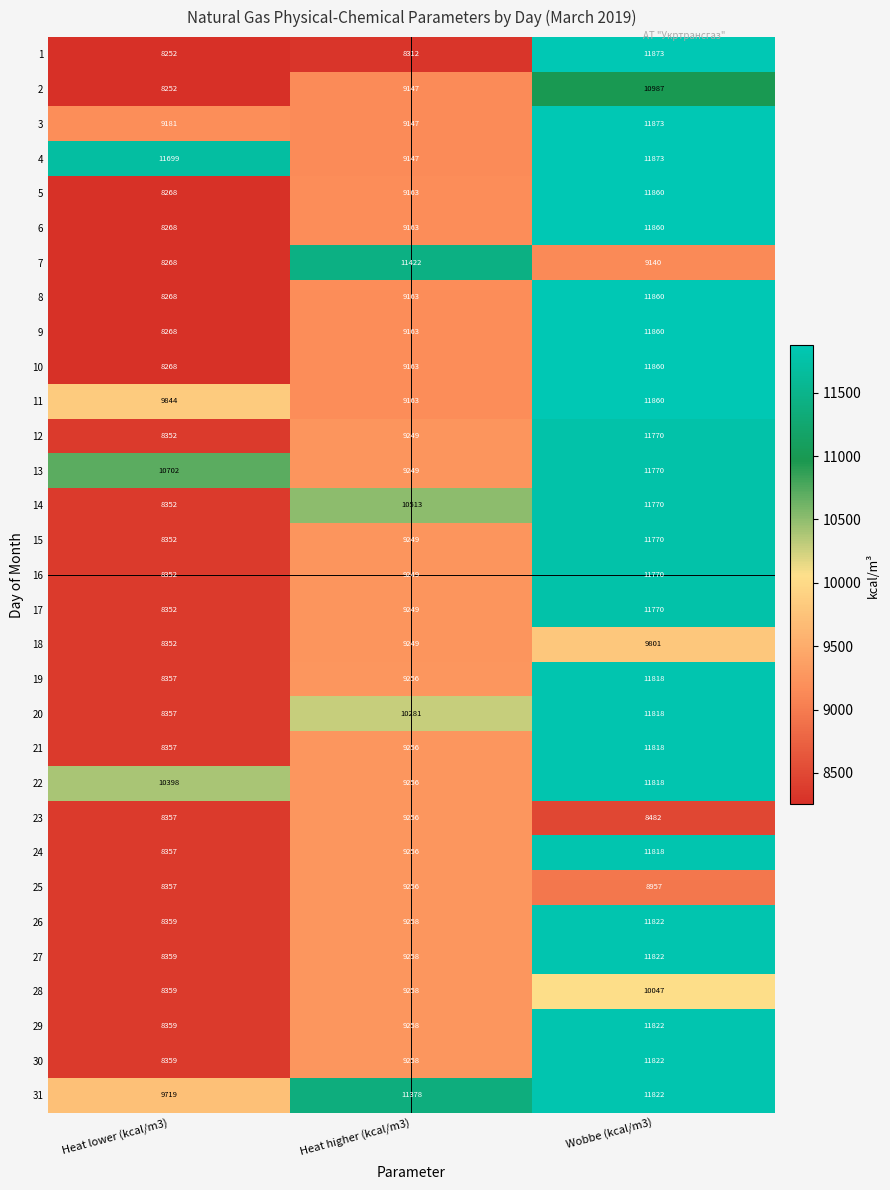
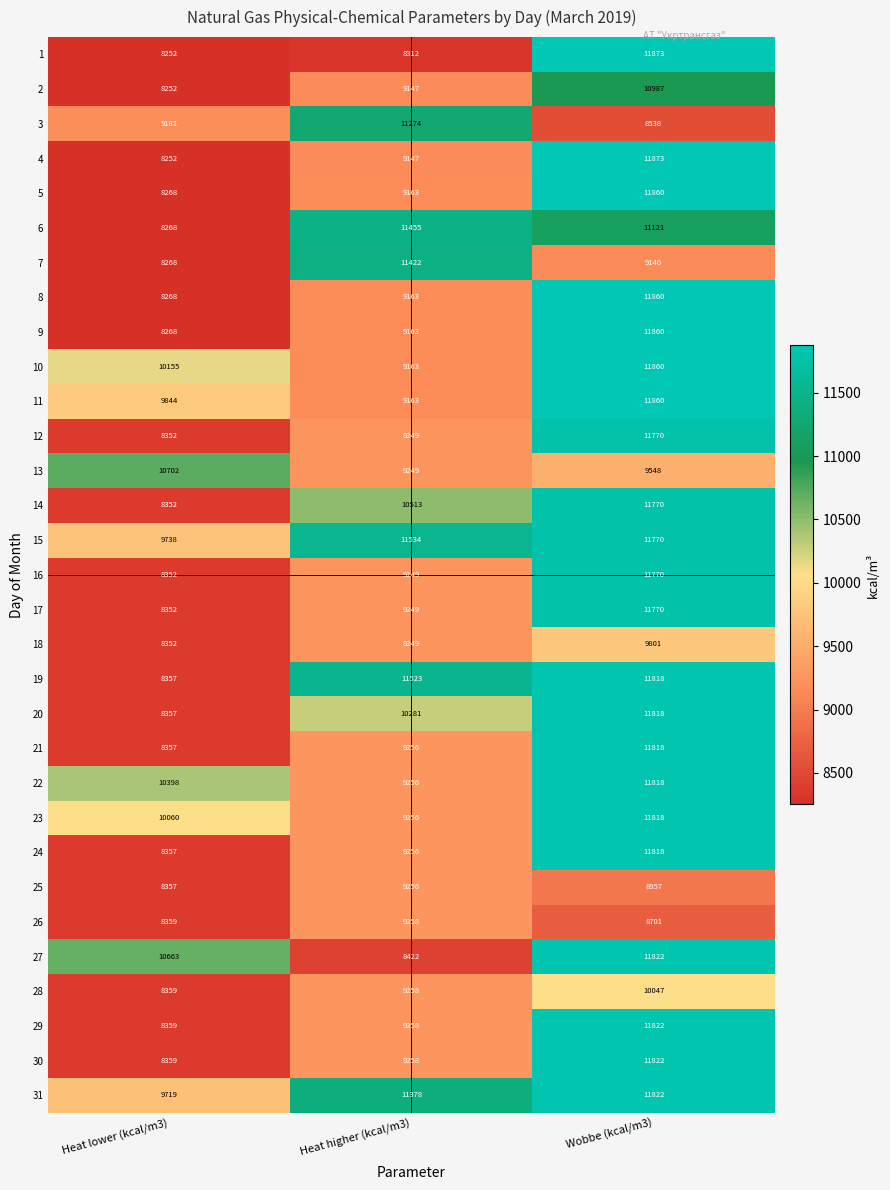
  {
    "1": {
      "Heat lower (kcal/m3)": 8252,
      "Heat higher (kcal/m3)": 8312,
      "Wobbe (kcal/m3)": 11873
    },
    "2": {
      "Heat lower (kcal/m3)": 8252,
      "Heat higher (kcal/m3)": 9147,
      "Wobbe (kcal/m3)": 10987
    },
    "3": {
      "Heat lower (kcal/m3)": 9181,
-     "Heat higher (kcal/m3)": 9147,
-     "Wobbe (kcal/m3)": 11873
+     "Heat higher (kcal/m3)": 11274,
+     "Wobbe (kcal/m3)": 8538
    },
    "4": {
-     "Heat lower (kcal/m3)": 11699,
+     "Heat lower (kcal/m3)": 8252,
      "Heat higher (kcal/m3)": 9147,
      "Wobbe (kcal/m3)": 11873
    },
    "5": {
      "Heat lower (kcal/m3)": 8268,
      "Heat higher (kcal/m3)": 9163,
      "Wobbe (kcal/m3)": 11860
    },
    "6": {
      "Heat lower (kcal/m3)": 8268,
-     "Heat higher (kcal/m3)": 9163,
-     "Wobbe (kcal/m3)": 11860
+     "Heat higher (kcal/m3)": 11455,
+     "Wobbe (kcal/m3)": 11121
    },
    "7": {
      "Heat lower (kcal/m3)": 8268,
      "Heat higher (kcal/m3)": 11422,
      "Wobbe (kcal/m3)": 9140
    },
    "8": {
      "Heat lower (kcal/m3)": 8268,
      "Heat higher (kcal/m3)": 9163,
      "Wobbe (kcal/m3)": 11860
    },
    "9": {
      "Heat lower (kcal/m3)": 8268,
      "Heat higher (kcal/m3)": 9163,
      "Wobbe (kcal/m3)": 11860
    },
    "10": {
-     "Heat lower (kcal/m3)": 8268,
+     "Heat lower (kcal/m3)": 10155,
      "Heat higher (kcal/m3)": 9163,
      "Wobbe (kcal/m3)": 11860
    },
    "11": {
      "Heat lower (kcal/m3)": 9844,
      "Heat higher (kcal/m3)": 9163,
      "Wobbe (kcal/m3)": 11860
    },
    "12": {
      "Heat lower (kcal/m3)": 8352,
      "Heat higher (kcal/m3)": 9249,
      "Wobbe (kcal/m3)": 11770
    },
    "13": {
      "Heat lower (kcal/m3)": 10702,
      "Heat higher (kcal/m3)": 9249,
-     "Wobbe (kcal/m3)": 11770
+     "Wobbe (kcal/m3)": 9548
    },
    "14": {
      "Heat lower (kcal/m3)": 8352,
      "Heat higher (kcal/m3)": 10513,
      "Wobbe (kcal/m3)": 11770
    },
    "15": {
-     "Heat lower (kcal/m3)": 8352,
-     "Heat higher (kcal/m3)": 9249,
+     "Heat lower (kcal/m3)": 9738,
+     "Heat higher (kcal/m3)": 11534,
      "Wobbe (kcal/m3)": 11770
    },
    "16": {
      "Heat lower (kcal/m3)": 8352,
      "Heat higher (kcal/m3)": 9249,
      "Wobbe (kcal/m3)": 11770
    },
    "17": {
      "Heat lower (kcal/m3)": 8352,
      "Heat higher (kcal/m3)": 9249,
      "Wobbe (kcal/m3)": 11770
    },
    "18": {
      "Heat lower (kcal/m3)": 8352,
      "Heat higher (kcal/m3)": 9249,
      "Wobbe (kcal/m3)": 9801
    },
    "19": {
      "Heat lower (kcal/m3)": 8357,
-     "Heat higher (kcal/m3)": 9256,
+     "Heat higher (kcal/m3)": 11523,
      "Wobbe (kcal/m3)": 11818
    },
    "20": {
      "Heat lower (kcal/m3)": 8357,
      "Heat higher (kcal/m3)": 10281,
      "Wobbe (kcal/m3)": 11818
    },
    "21": {
      "Heat lower (kcal/m3)": 8357,
      "Heat higher (kcal/m3)": 9256,
      "Wobbe (kcal/m3)": 11818
    },
    "22": {
      "Heat lower (kcal/m3)": 10398,
      "Heat higher (kcal/m3)": 9256,
      "Wobbe (kcal/m3)": 11818
    },
    "23": {
-     "Heat lower (kcal/m3)": 8357,
+     "Heat lower (kcal/m3)": 10060,
      "Heat higher (kcal/m3)": 9256,
-     "Wobbe (kcal/m3)": 8482
+     "Wobbe (kcal/m3)": 11818
    },
    "24": {
      "Heat lower (kcal/m3)": 8357,
      "Heat higher (kcal/m3)": 9256,
      "Wobbe (kcal/m3)": 11818
    },
    "25": {
      "Heat lower (kcal/m3)": 8357,
      "Heat higher (kcal/m3)": 9256,
      "Wobbe (kcal/m3)": 8957
    },
    "26": {
      "Heat lower (kcal/m3)": 8359,
      "Heat higher (kcal/m3)": 9258,
-     "Wobbe (kcal/m3)": 11822
+     "Wobbe (kcal/m3)": 8701
    },
    "27": {
-     "Heat lower (kcal/m3)": 8359,
-     "Heat higher (kcal/m3)": 9258,
+     "Heat lower (kcal/m3)": 10663,
+     "Heat higher (kcal/m3)": 8422,
      "Wobbe (kcal/m3)": 11822
    },
    "28": {
      "Heat lower (kcal/m3)": 8359,
      "Heat higher (kcal/m3)": 9258,
      "Wobbe (kcal/m3)": 10047
    },
    "29": {
      "Heat lower (kcal/m3)": 8359,
      "Heat higher (kcal/m3)": 9258,
      "Wobbe (kcal/m3)": 11822
    },
    "30": {
      "Heat lower (kcal/m3)": 8359,
      "Heat higher (kcal/m3)": 9258,
      "Wobbe (kcal/m3)": 11822
    },
    "31": {
      "Heat lower (kcal/m3)": 9719,
      "Heat higher (kcal/m3)": 11378,
      "Wobbe (kcal/m3)": 11822
    }
  }
